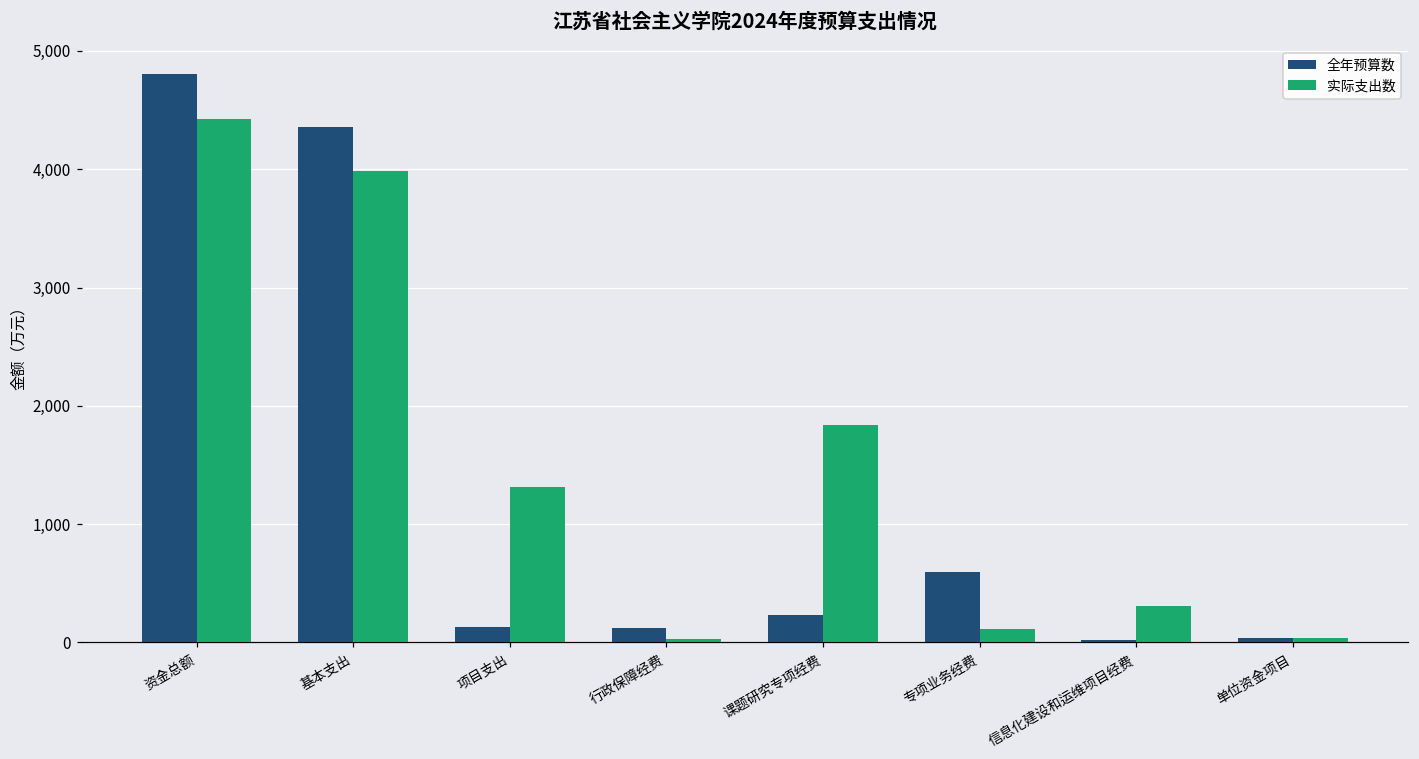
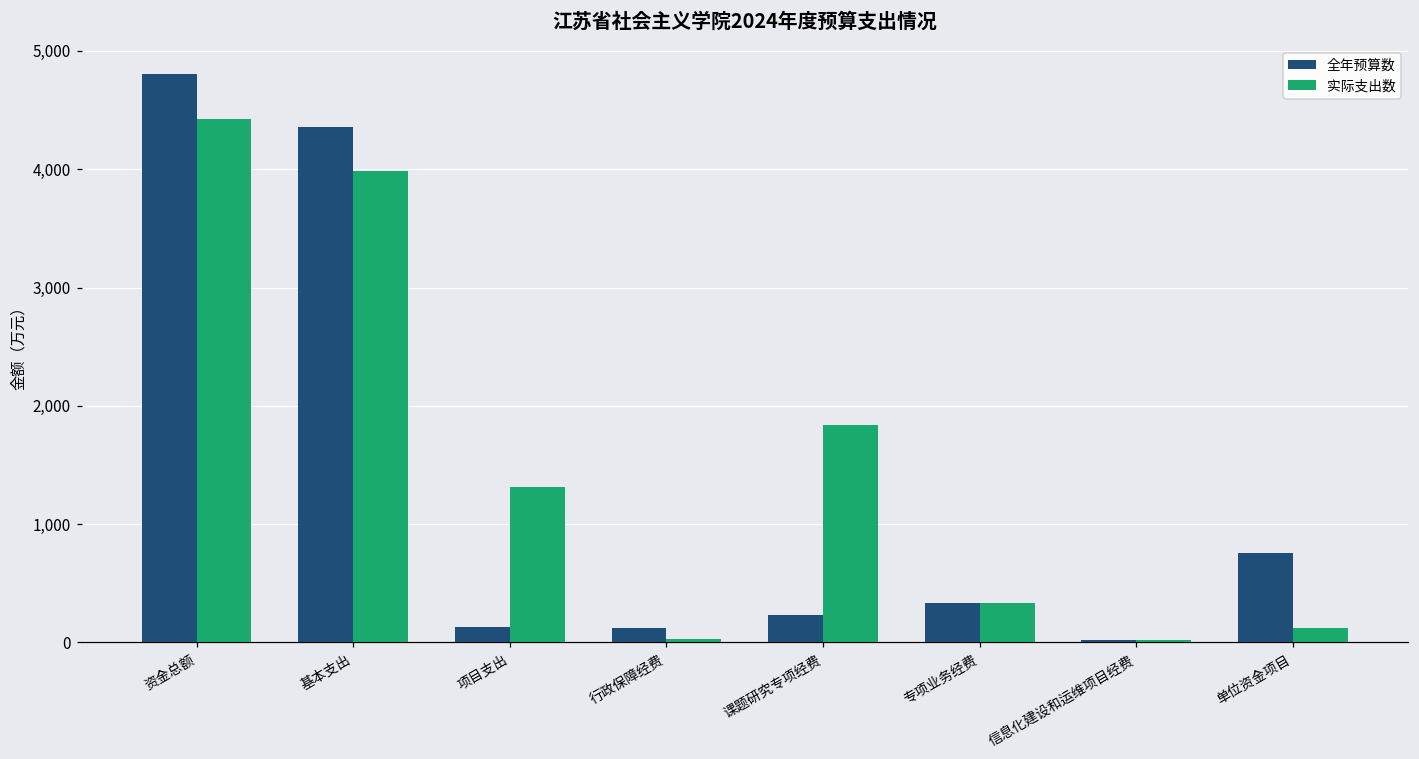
  {
    "全年预算数": {
      "资金总额": "4,800",
      "基本支出": "4,360",
      "项目支出": "130",
      "行政保障经费": "120",
      "课题研究专项经费": "230",
-     "专项业务经费": "600",
-     "单位资金项目": "40"
+     "专项业务经费": "330",
+     "单位资金项目": "750"
    },
    "实际支出数": {
      "资金总额": "4,420",
      "基本支出": "3,980",
      "项目支出": "1,310",
      "行政保障经费": "30",
      "课题研究专项经费": "1,840",
-     "专项业务经费": "120",
-     "信息化建设和运维项目经费": "310",
-     "单位资金项目": "40"
+     "专项业务经费": "330",
+     "信息化建设和运维项目经费": "20",
+     "单位资金项目": "120"
    }
  }
